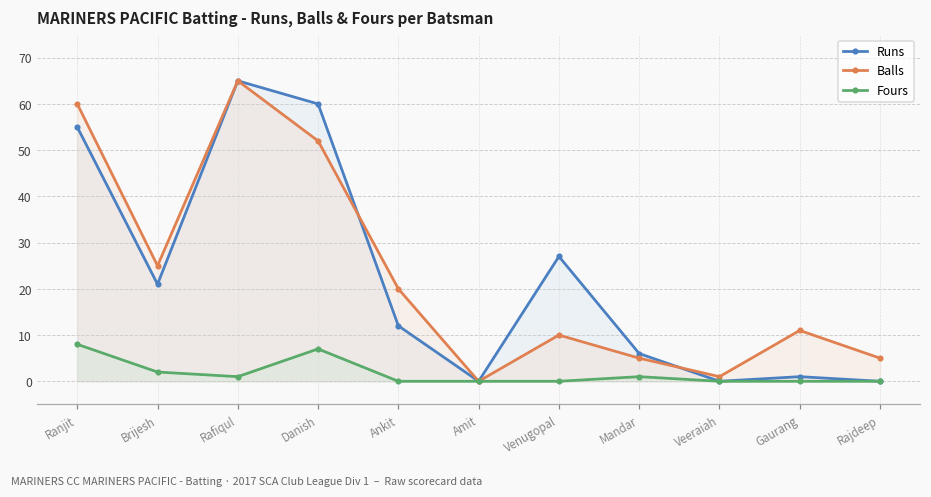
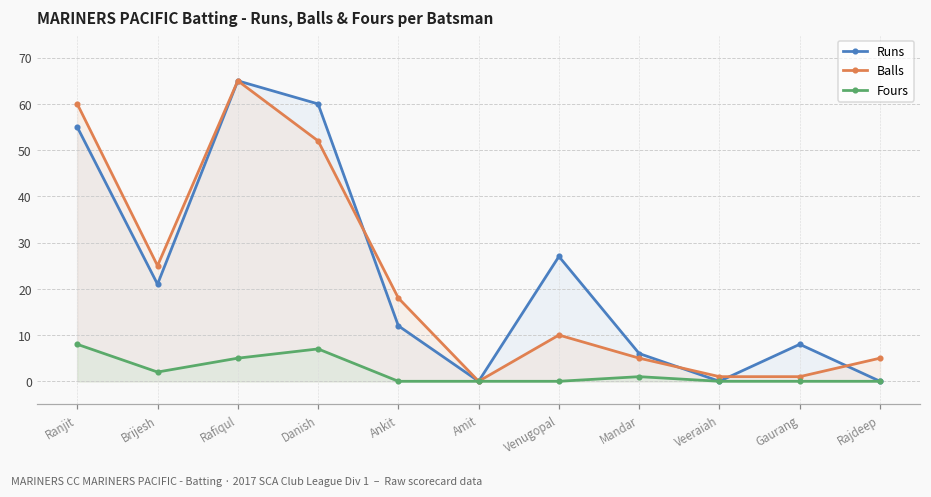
  {
    "Runs": {
      "Ranjit": 55,
      "Brijesh": 21,
      "Danish": 60,
      "Ankit": 12,
      "Venugopal": 27,
      "Mandar": 6,
-     "Gaurang": 1
+     "Gaurang": 8
    },
    "Balls": {
      "Ranjit": 60,
      "Brijesh": 25,
      "Danish": 52,
-     "Ankit": 20,
+     "Ankit": 18,
      "Venugopal": 10,
      "Mandar": 5,
      "Veeraiah": 1,
-     "Gaurang": 11,
+     "Gaurang": 1,
      "Rajdeep": 5
    },
    "Fours": {
      "Ranjit": 8,
      "Brijesh": 2,
-     "Rafiqul": 1,
+     "Rafiqul": 5,
      "Danish": 7,
      "Ankit": 0,
      "Venugopal": 0,
      "Mandar": 1,
      "Gaurang": 0
    }
  }
